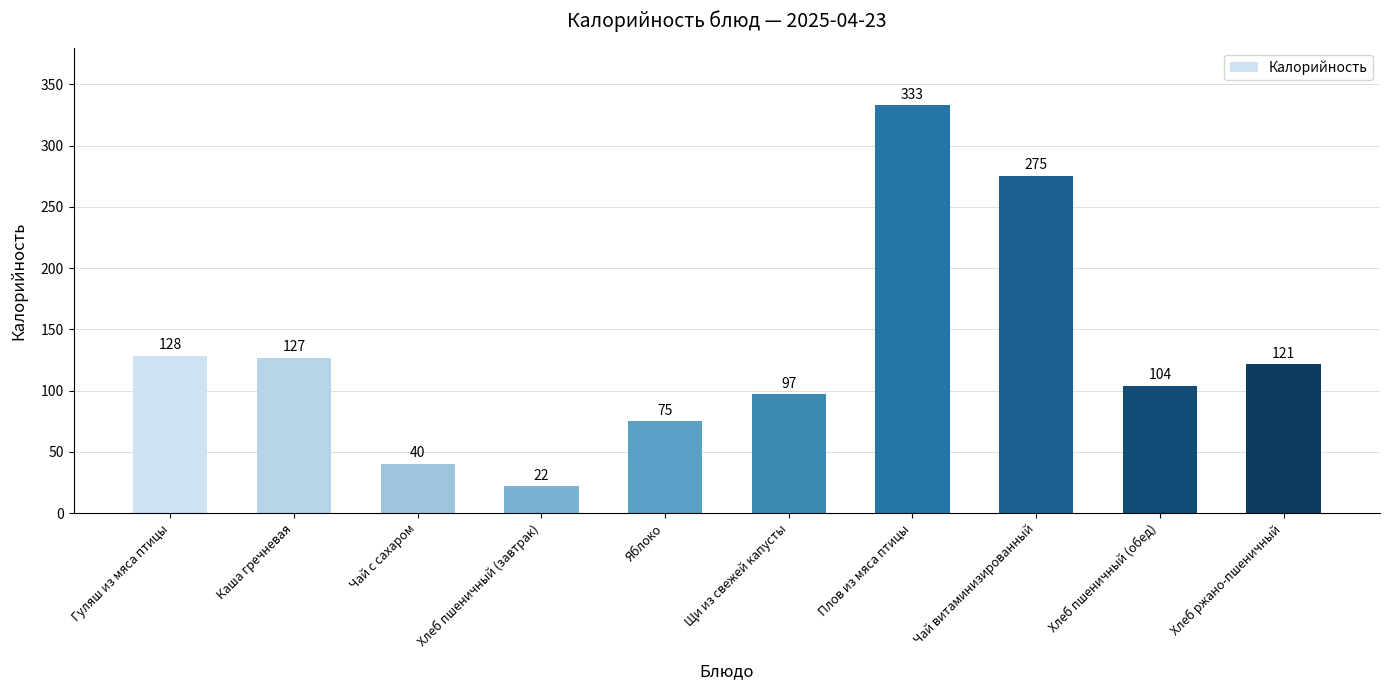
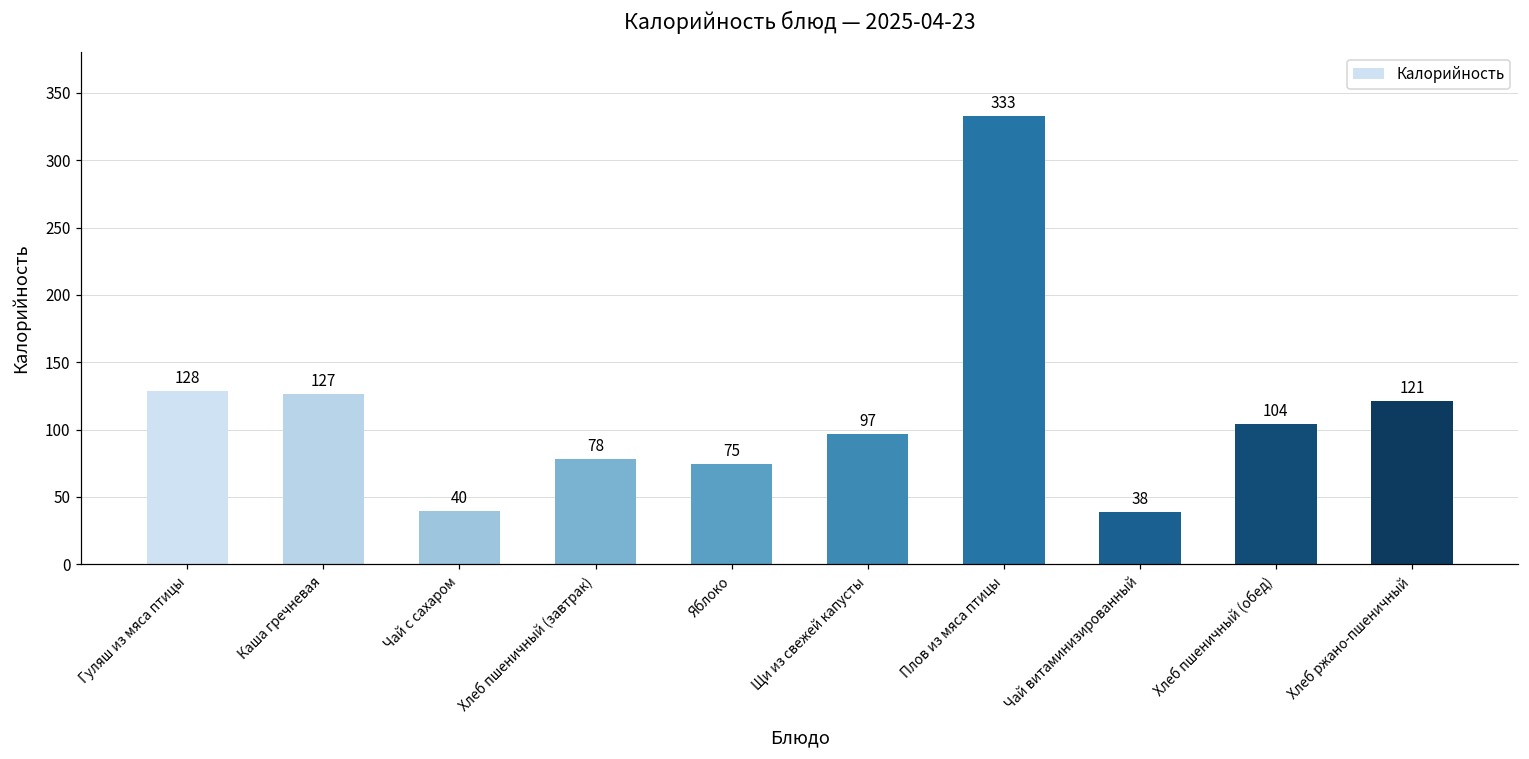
  {
    "Гуляш из мяса птицы": 128,
    "Каша гречневая": 127,
    "Чай с сахаром": 40,
-   "Хлеб пшеничный (завтрак)": 22,
+   "Хлеб пшеничный (завтрак)": 78,
    "Яблоко": 75,
    "Щи из свежей капусты": 97,
    "Плов из мяса птицы": 333,
-   "Чай витаминизированный": 275,
+   "Чай витаминизированный": 38,
    "Хлеб пшеничный (обед)": 104,
    "Хлеб ржано-пшеничный": 121
  }
